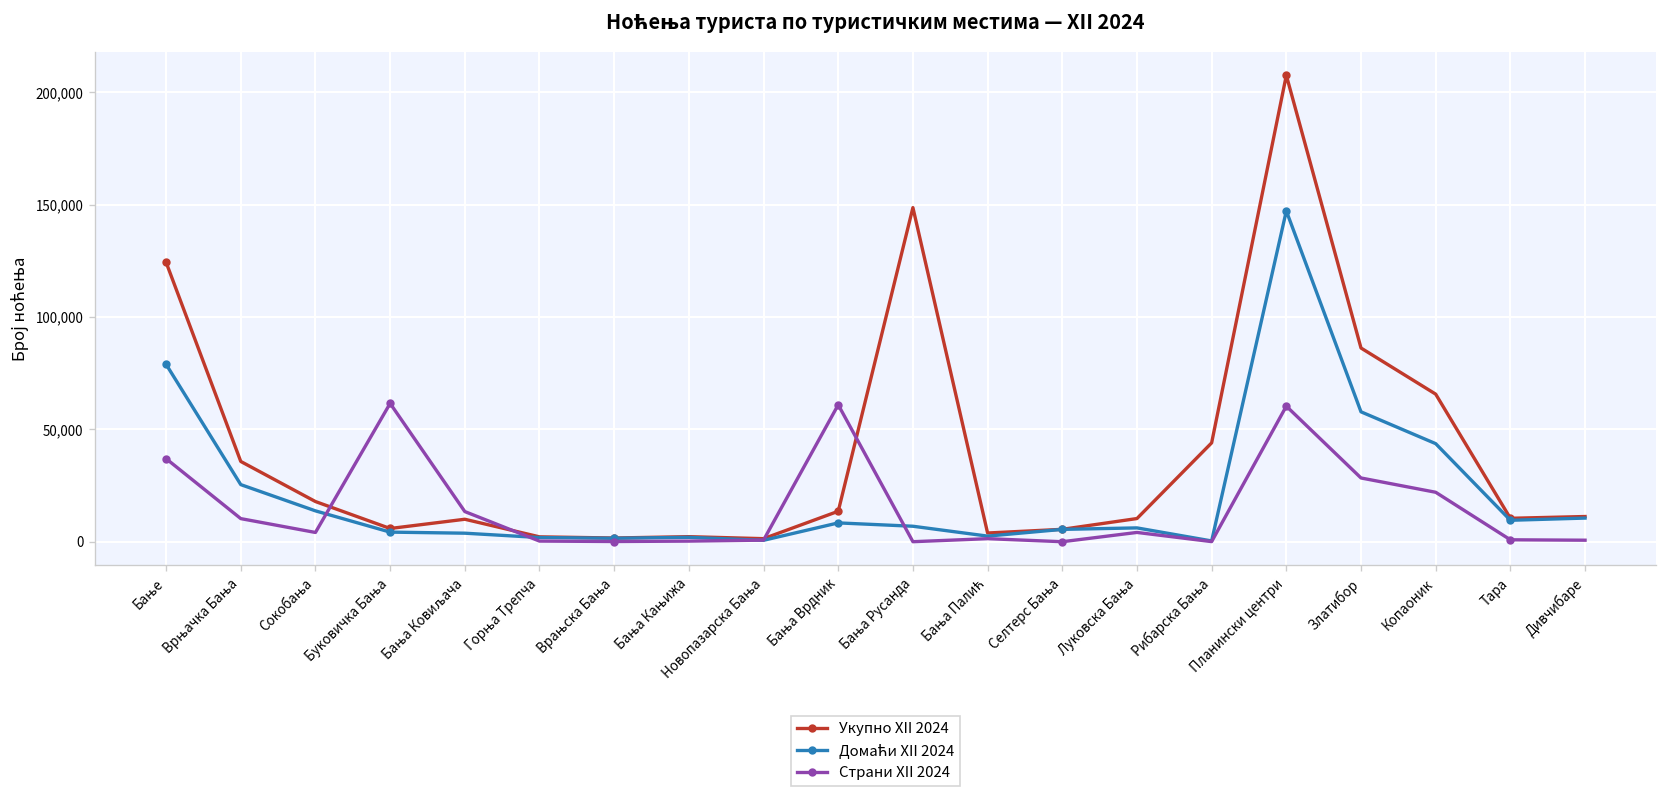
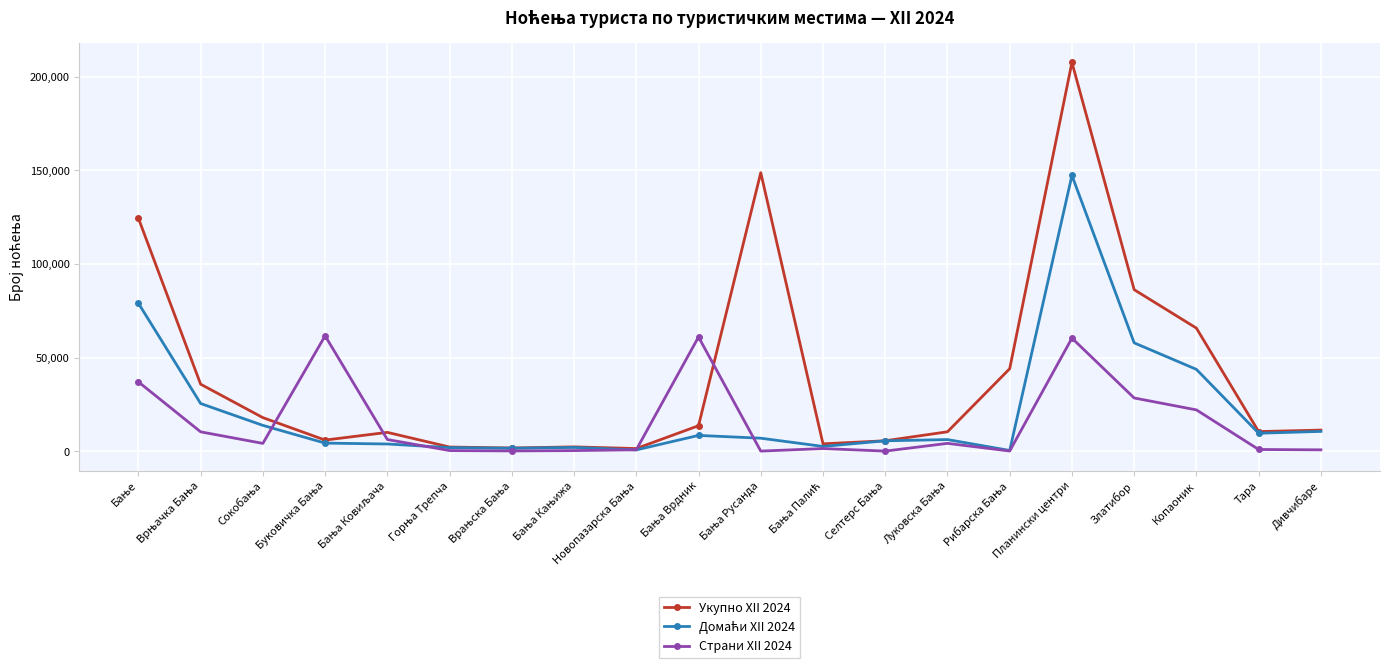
  {
    "Укупно XII 2024": {
      "Бање": "124,000",
      "Врњачка Бања": "36,000",
      "Сокобања": "18,000",
      "Буковичка Бања": "6,000",
      "Бања Ковиљача": "10,000",
      "Бања Врдник": "14,000",
      "Бања Русанда": "149,000",
      "Бања Палић": "4,000",
      "Луковска Бања": "10,000",
      "Рибарска Бања": "44,000",
      "Планински центри": "208,000",
      "Златибор": "86,000",
      "Копаоник": "66,000"
    },
    "Домаћи XII 2024": {
      "Бање": "79,000",
      "Врњачка Бања": "25,000",
      "Сокобања": "14,000",
      "Буковичка Бања": "4,000",
      "Бања Ковиљача": "4,000",
      "Бања Врдник": "8,000",
      "Бања Русанда": "7,000",
      "Луковска Бања": "6,000",
      "Планински центри": "147,000",
      "Златибор": "58,000",
      "Копаоник": "44,000"
    },
    "Страни XII 2024": {
      "Бање": "37,000",
      "Врњачка Бања": "10,000",
      "Сокобања": "4,000",
      "Буковичка Бања": "62,000",
-     "Бања Ковиљача": "13,000",
+     "Бања Ковиљача": "6,000",
      "Горња Трепча": "0",
      "Врањска Бања": "0",
      "Бања Кањижа": "0",
      "Бања Врдник": "61,000",
      "Бања Русанда": "0",
      "Селтерс Бања": "0",
      "Луковска Бања": "4,000",
      "Планински центри": "60,000",
      "Златибор": "28,000",
      "Копаоник": "22,000",
      "Тара": "1,000",
      "Дивчибаре": "1,000"
    }
  }
